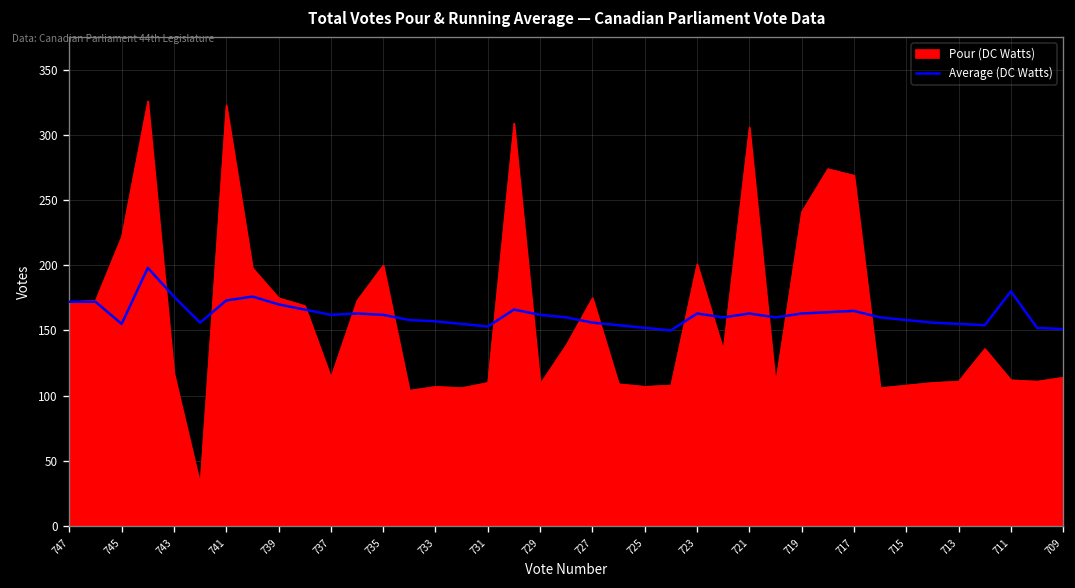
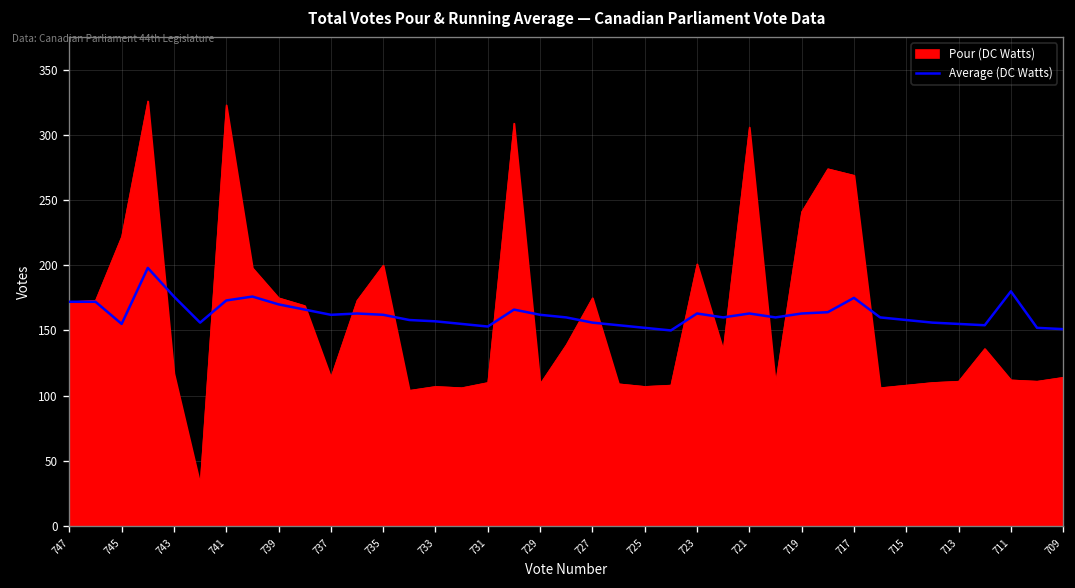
  {
    "Pour (DC Watts)": {
      "745": 222,
      "743": 117,
      "741": 323,
      "739": 175,
      "737": 114,
      "735": 200,
      "733": 107,
      "731": 110,
      "729": 109,
      "727": 175,
      "725": 107,
      "723": 201,
      "721": 306,
      "719": 241,
      "717": 269,
      "715": 108,
      "713": 111,
      "711": 112,
      "709": 114
    },
    "Average (DC Watts)": {
      "745": 155,
      "743": 176,
      "741": 173,
      "739": 170,
      "737": 162,
      "735": 162,
      "733": 157,
      "731": 153,
      "729": 162,
      "727": 156,
      "725": 152,
      "723": 163,
      "721": 163,
      "719": 163,
-     "717": 165,
+     "717": 175,
      "715": 158,
      "713": 155,
      "711": 180,
      "709": 151
    }
  }
